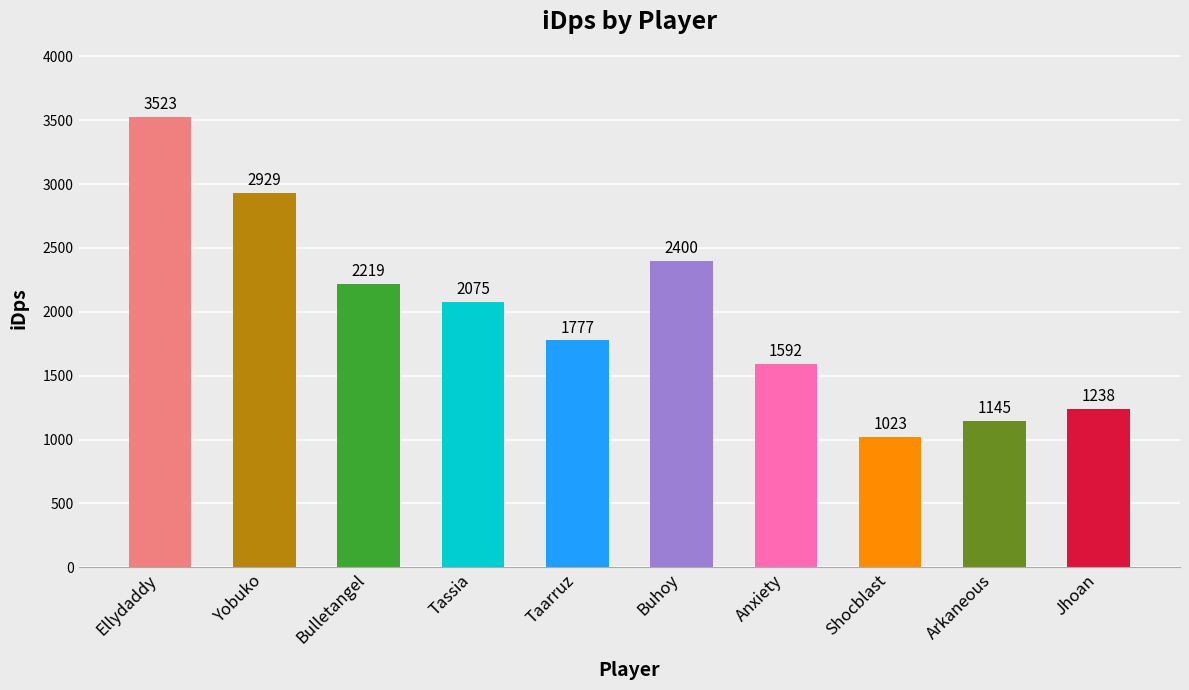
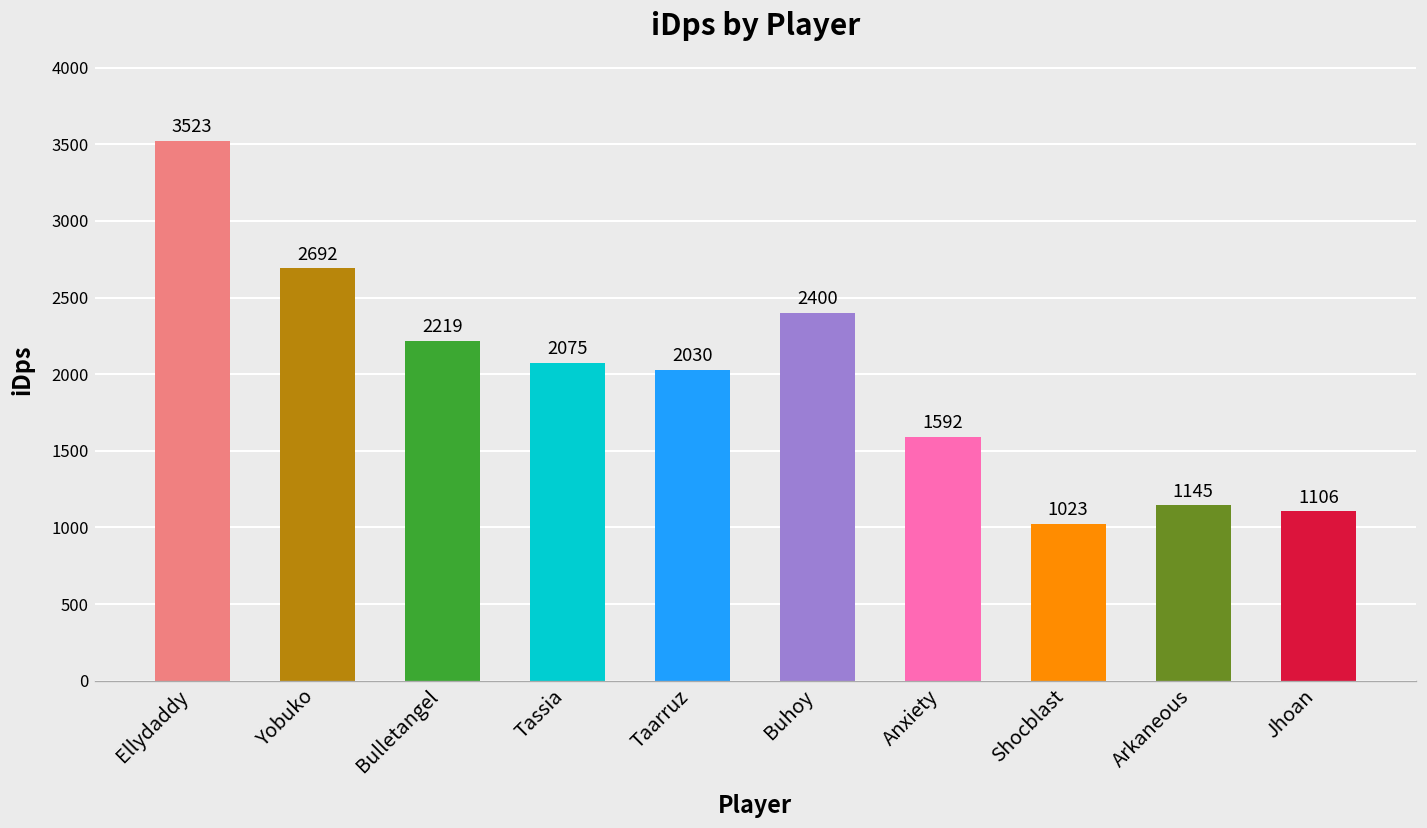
  {
    "Ellydaddy": 3523,
-   "Yobuko": 2929,
+   "Yobuko": 2692,
    "Bulletangel": 2219,
    "Tassia": 2075,
-   "Taarruz": 1777,
+   "Taarruz": 2030,
    "Buhoy": 2400,
    "Anxiety": 1592,
    "Shocblast": 1023,
    "Arkaneous": 1145,
-   "Jhoan": 1238
+   "Jhoan": 1106
  }
